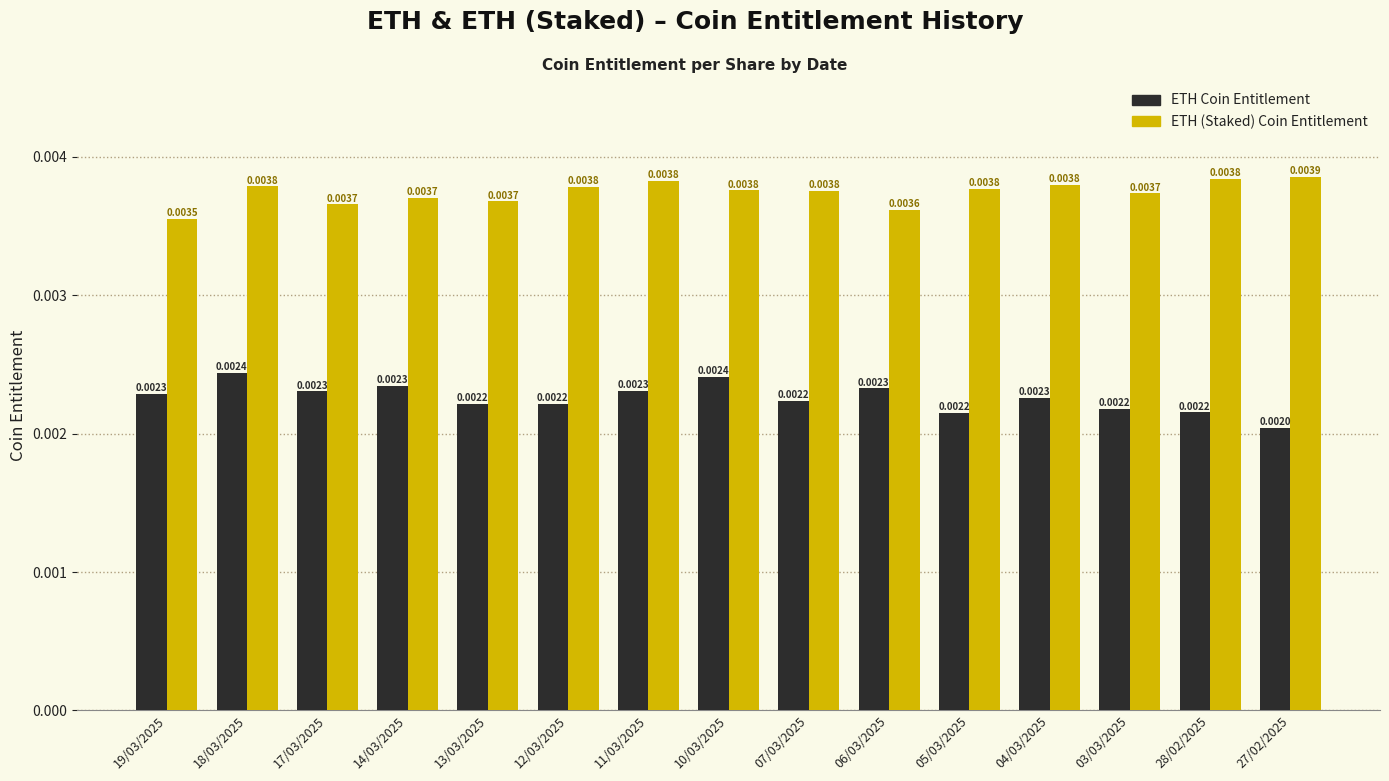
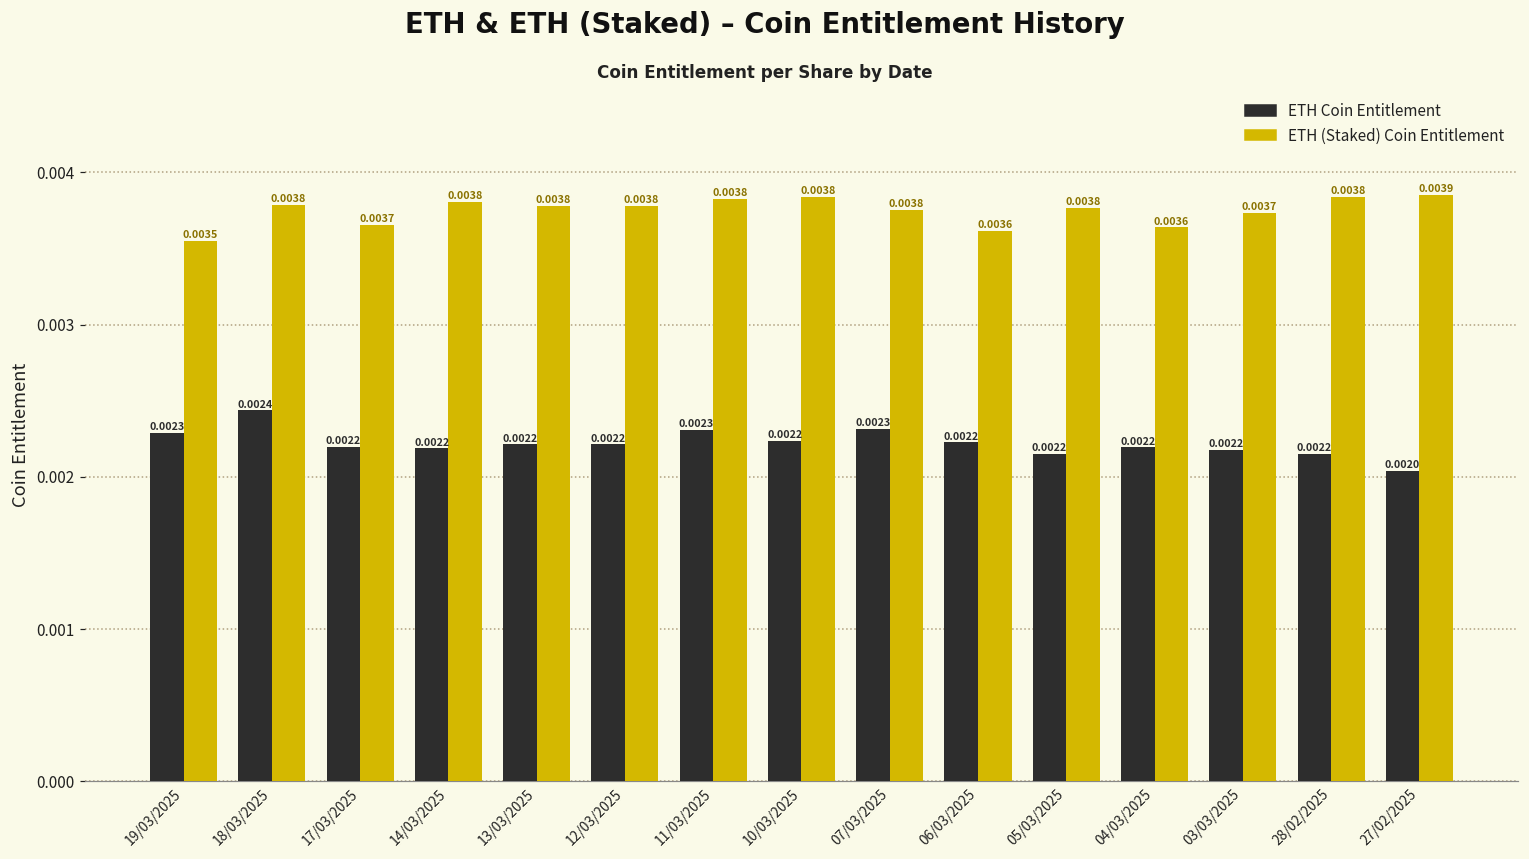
  {
    "ETH Coin Entitlement": {
      "19/03/2025": 0.0023,
      "18/03/2025": 0.0024,
-     "17/03/2025": 0.0023,
-     "14/03/2025": 0.0023,
+     "17/03/2025": 0.0022,
+     "14/03/2025": 0.0022,
      "13/03/2025": 0.0022,
      "12/03/2025": 0.0022,
      "11/03/2025": 0.0023,
-     "10/03/2025": 0.0024,
-     "07/03/2025": 0.0022,
-     "06/03/2025": 0.0023,
+     "10/03/2025": 0.0022,
+     "07/03/2025": 0.0023,
+     "06/03/2025": 0.0022,
      "05/03/2025": 0.0022,
-     "04/03/2025": 0.0023,
+     "04/03/2025": 0.0022,
      "03/03/2025": 0.0022,
      "28/02/2025": 0.0022,
      "27/02/2025": 0.0020
    },
    "ETH (Staked) Coin Entitlement": {
      "19/03/2025": 0.0035,
      "18/03/2025": 0.0038,
      "17/03/2025": 0.0037,
-     "14/03/2025": 0.0037,
-     "13/03/2025": 0.0037,
+     "14/03/2025": 0.0038,
+     "13/03/2025": 0.0038,
      "12/03/2025": 0.0038,
      "11/03/2025": 0.0038,
-     "10/03/2025": 0.00376,
+     "10/03/2025": 0.00384,
      "07/03/2025": 0.0038,
      "06/03/2025": 0.0036,
      "05/03/2025": 0.0038,
-     "04/03/2025": 0.0038,
+     "04/03/2025": 0.0036,
      "03/03/2025": 0.0037,
      "28/02/2025": 0.0038,
      "27/02/2025": 0.0039
    }
  }
